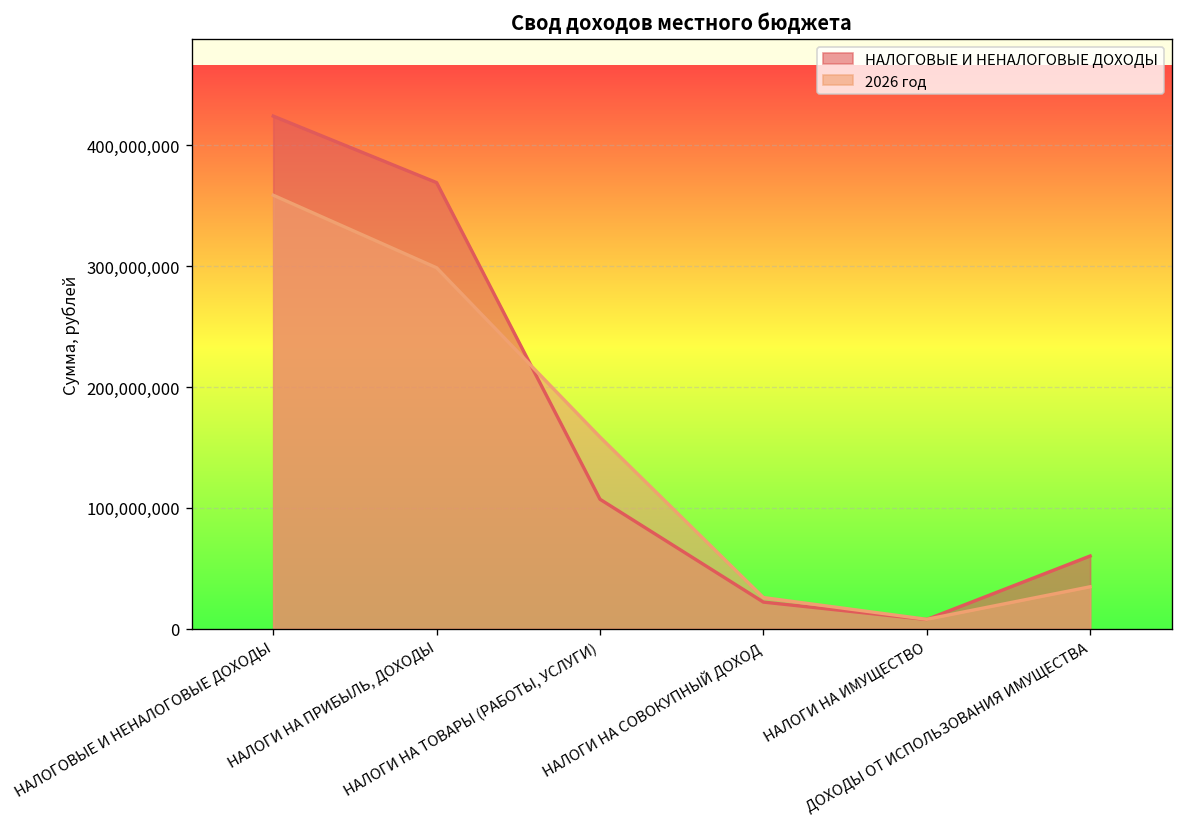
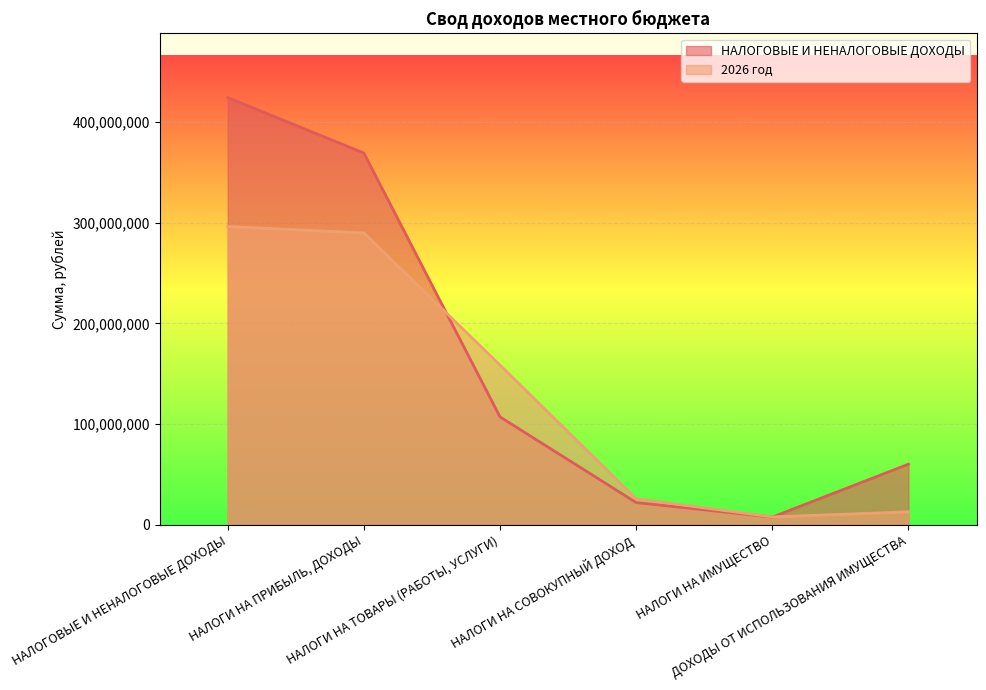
  {
    "НАЛОГОВЫЕ И НЕНАЛОГОВЫЕ ДОХОДЫ": {
      "НАЛОГОВЫЕ И НЕНАЛОГОВЫЕ ДОХОДЫ": "424,000,000",
      "НАЛОГИ НА ПРИБЫЛЬ, ДОХОДЫ": "369,000,000",
      "НАЛОГИ НА ТОВАРЫ (РАБОТЫ, УСЛУГИ)": "107,000,000",
      "НАЛОГИ НА СОВОКУПНЫЙ ДОХОД": "22,000,000",
      "ДОХОДЫ ОТ ИСПОЛЬЗОВАНИЯ ИМУЩЕСТВА": "60,000,000"
    },
    "2026 год": {
-     "НАЛОГОВЫЕ И НЕНАЛОГОВЫЕ ДОХОДЫ": "359,000,000",
-     "НАЛОГИ НА ПРИБЫЛЬ, ДОХОДЫ": "299,000,000",
+     "НАЛОГОВЫЕ И НЕНАЛОГОВЫЕ ДОХОДЫ": "296,000,000",
+     "НАЛОГИ НА ПРИБЫЛЬ, ДОХОДЫ": "290,000,000",
      "НАЛОГИ НА ТОВАРЫ (РАБОТЫ, УСЛУГИ)": "159,000,000",
      "НАЛОГИ НА СОВОКУПНЫЙ ДОХОД": "26,000,000",
-     "ДОХОДЫ ОТ ИСПОЛЬЗОВАНИЯ ИМУЩЕСТВА": "35,000,000"
+     "ДОХОДЫ ОТ ИСПОЛЬЗОВАНИЯ ИМУЩЕСТВА": "13,000,000"
    }
  }
